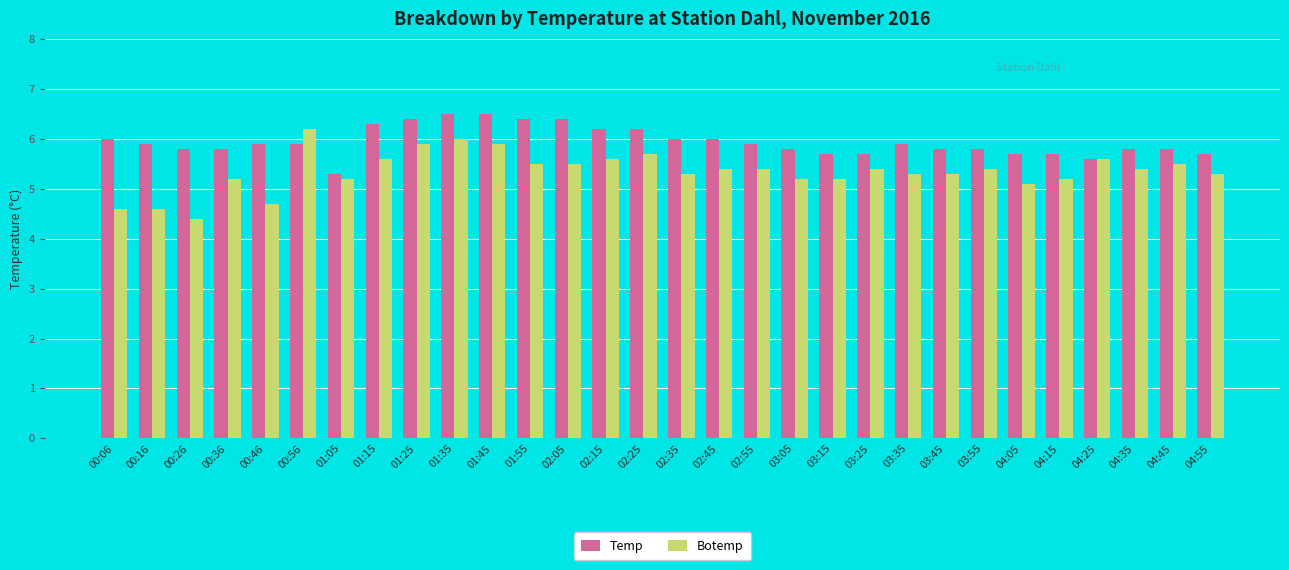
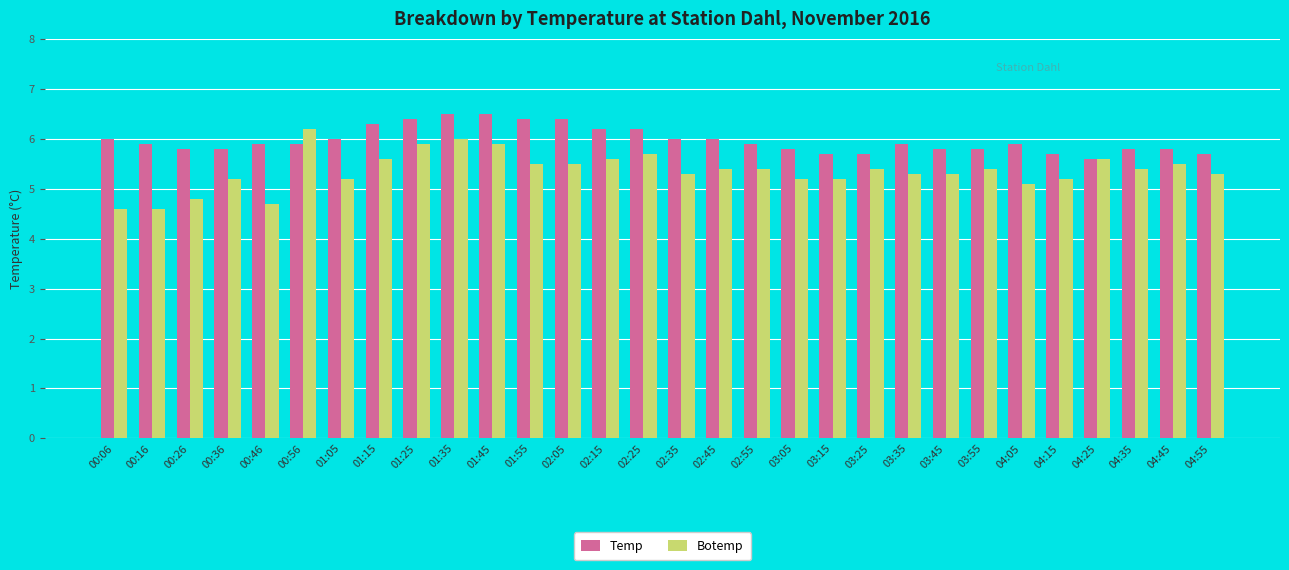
  {
    "Temp": {
      "00:06": 6.0,
      "00:16": 5.9,
      "00:26": 5.8,
      "00:36": 5.8,
      "00:46": 5.9,
      "00:56": 5.9,
-     "01:05": 5.3,
+     "01:05": 6.0,
      "01:15": 6.3,
      "01:25": 6.4,
      "01:35": 6.5,
      "01:45": 6.5,
      "01:55": 6.4,
      "02:05": 6.4,
      "02:15": 6.2,
      "02:25": 6.2,
      "02:35": 6.0,
      "02:45": 6.0,
      "02:55": 5.9,
      "03:05": 5.8,
      "03:15": 5.7,
      "03:25": 5.7,
      "03:35": 5.9,
      "03:45": 5.8,
      "03:55": 5.8,
-     "04:05": 5.7,
+     "04:05": 5.9,
      "04:15": 5.7,
      "04:25": 5.6,
      "04:35": 5.8,
      "04:45": 5.8,
      "04:55": 5.7
    },
    "Botemp": {
      "00:06": 4.6,
      "00:16": 4.6,
-     "00:26": 4.4,
+     "00:26": 4.8,
      "00:36": 5.2,
      "00:46": 4.7,
      "00:56": 6.2,
      "01:05": 5.2,
      "01:15": 5.6,
      "01:25": 5.9,
      "01:35": 6.0,
      "01:45": 5.9,
      "01:55": 5.5,
      "02:05": 5.5,
      "02:15": 5.6,
      "02:25": 5.7,
      "02:35": 5.3,
      "02:45": 5.4,
      "02:55": 5.4,
      "03:05": 5.2,
      "03:15": 5.2,
      "03:25": 5.4,
      "03:35": 5.3,
      "03:45": 5.3,
      "03:55": 5.4,
      "04:05": 5.1,
      "04:15": 5.2,
      "04:25": 5.6,
      "04:35": 5.4,
      "04:45": 5.5,
      "04:55": 5.3
    }
  }
